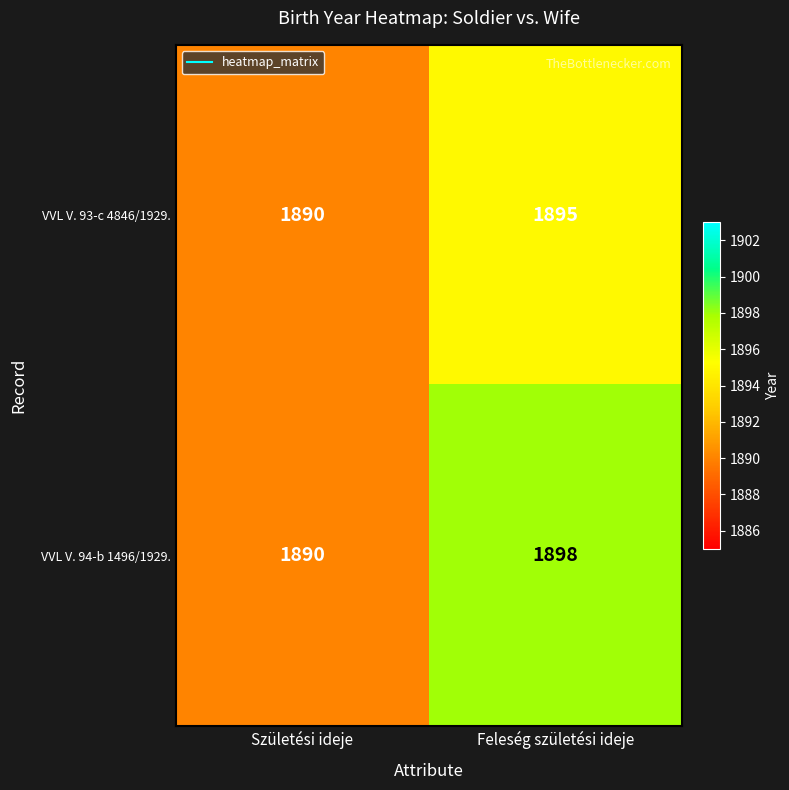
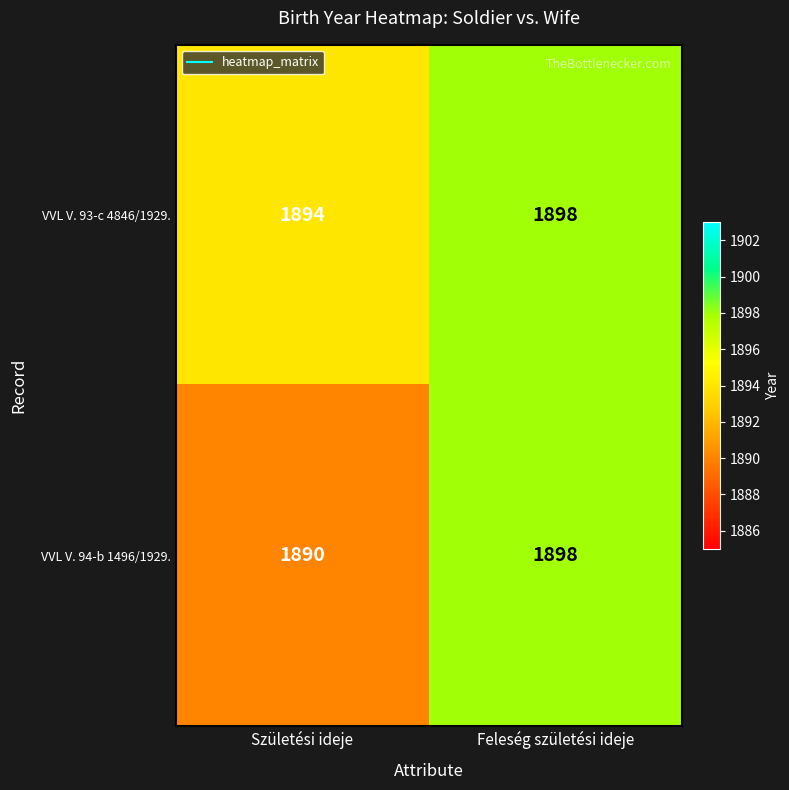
  {
    "VVL V. 93-c 4846/1929.": {
-     "Születési ideje": 1890,
-     "Feleség születési ideje": 1895
+     "Születési ideje": 1894,
+     "Feleség születési ideje": 1898
    },
    "VVL V. 94-b 1496/1929.": {
      "Születési ideje": 1890,
      "Feleség születési ideje": 1898
    }
  }
